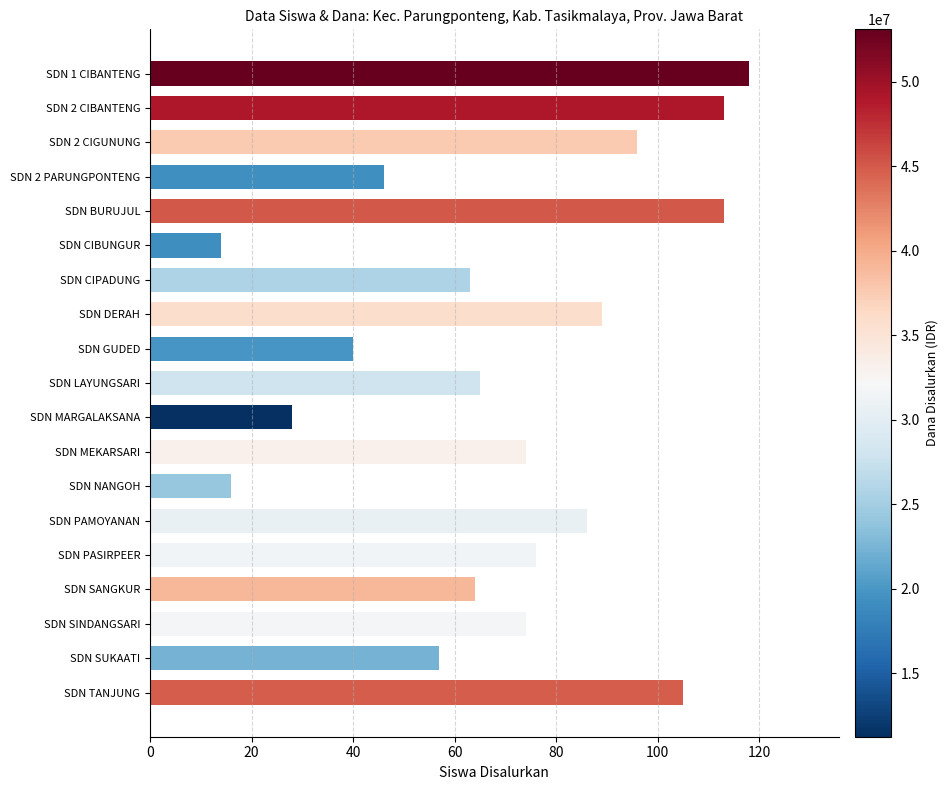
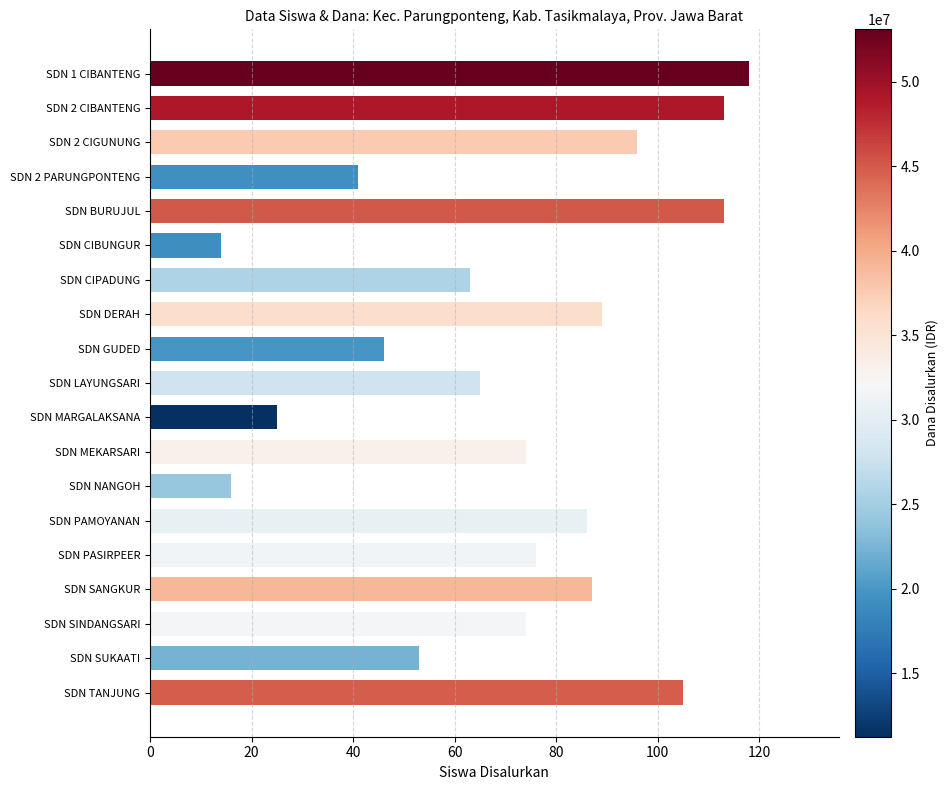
  {
    "SDN 1 CIBANTENG": 118,
    "SDN 2 CIBANTENG": 113,
    "SDN 2 CIGUNUNG": 96,
-   "SDN 2 PARUNGPONTENG": 46,
+   "SDN 2 PARUNGPONTENG": 41,
    "SDN BURUJUL": 113,
    "SDN CIBUNGUR": 14,
    "SDN CIPADUNG": 63,
    "SDN DERAH": 89,
-   "SDN GUDED": 40,
+   "SDN GUDED": 46,
    "SDN LAYUNGSARI": 65,
-   "SDN MARGALAKSANA": 28,
+   "SDN MARGALAKSANA": 25,
    "SDN MEKARSARI": 74,
    "SDN NANGOH": 16,
    "SDN PAMOYANAN": 86,
    "SDN PASIRPEER": 76,
-   "SDN SANGKUR": 64,
+   "SDN SANGKUR": 87,
    "SDN SINDANGSARI": 74,
-   "SDN SUKAATI": 57,
+   "SDN SUKAATI": 53,
    "SDN TANJUNG": 105
  }
